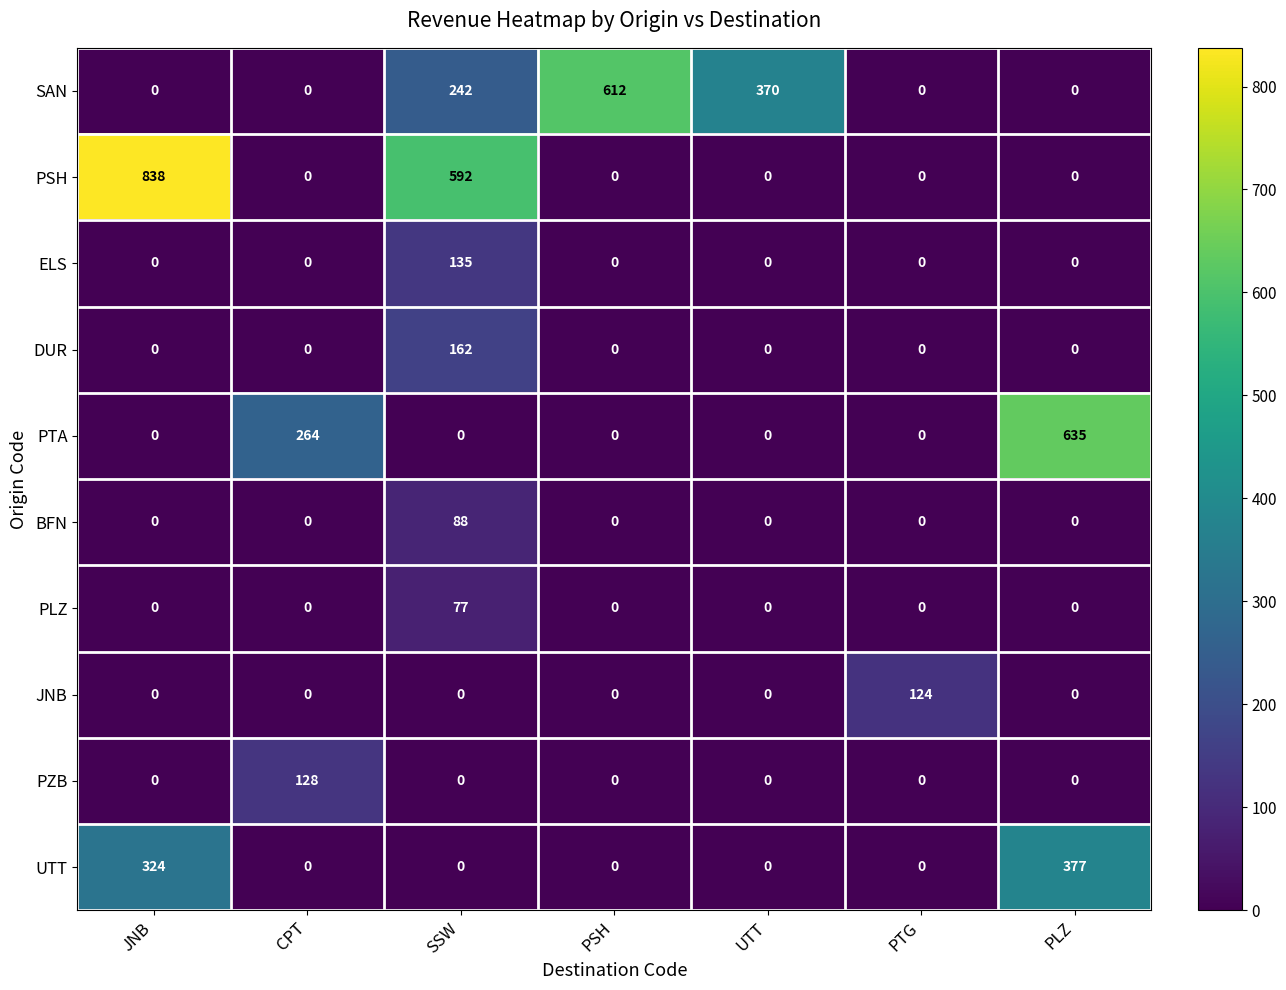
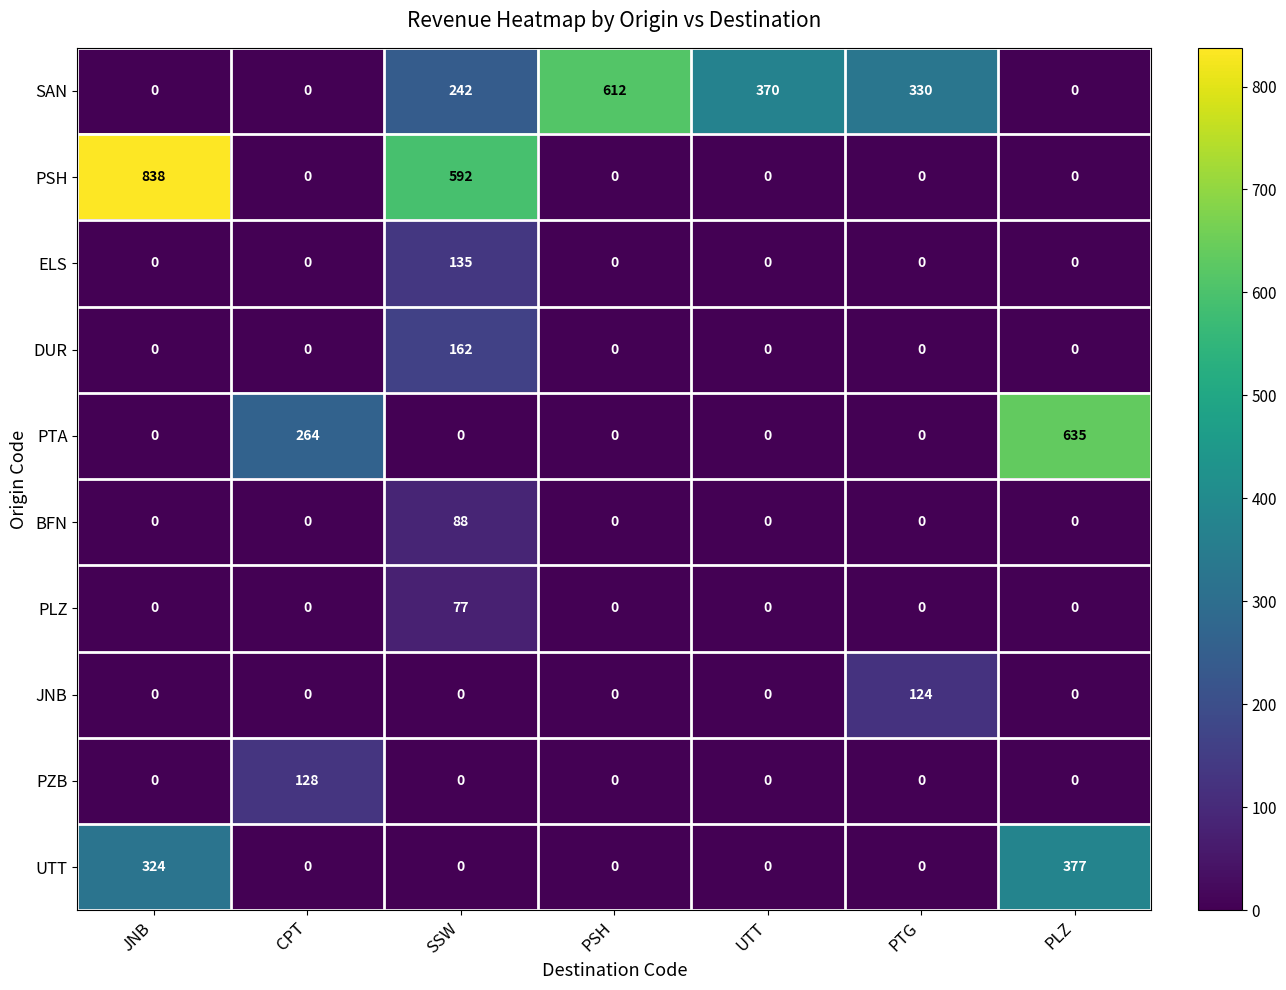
  {
    "SAN": {
      "JNB": 0,
      "CPT": 0,
      "SSW": 242,
      "PSH": 612,
      "UTT": 370,
-     "PTG": 0,
+     "PTG": 330,
      "PLZ": 0
    },
    "PSH": {
      "JNB": 838,
      "CPT": 0,
      "SSW": 592,
      "PSH": 0,
      "UTT": 0,
      "PTG": 0,
      "PLZ": 0
    },
    "ELS": {
      "JNB": 0,
      "CPT": 0,
      "SSW": 135,
      "PSH": 0,
      "UTT": 0,
      "PTG": 0,
      "PLZ": 0
    },
    "DUR": {
      "JNB": 0,
      "CPT": 0,
      "SSW": 162,
      "PSH": 0,
      "UTT": 0,
      "PTG": 0,
      "PLZ": 0
    },
    "PTA": {
      "JNB": 0,
      "CPT": 264,
      "SSW": 0,
      "PSH": 0,
      "UTT": 0,
      "PTG": 0,
      "PLZ": 635
    },
    "BFN": {
      "JNB": 0,
      "CPT": 0,
      "SSW": 88,
      "PSH": 0,
      "UTT": 0,
      "PTG": 0,
      "PLZ": 0
    },
    "PLZ": {
      "JNB": 0,
      "CPT": 0,
      "SSW": 77,
      "PSH": 0,
      "UTT": 0,
      "PTG": 0,
      "PLZ": 0
    },
    "JNB": {
      "JNB": 0,
      "CPT": 0,
      "SSW": 0,
      "PSH": 0,
      "UTT": 0,
      "PTG": 124,
      "PLZ": 0
    },
    "PZB": {
      "JNB": 0,
      "CPT": 128,
      "SSW": 0,
      "PSH": 0,
      "UTT": 0,
      "PTG": 0,
      "PLZ": 0
    },
    "UTT": {
      "JNB": 324,
      "CPT": 0,
      "SSW": 0,
      "PSH": 0,
      "UTT": 0,
      "PTG": 0,
      "PLZ": 377
    }
  }
